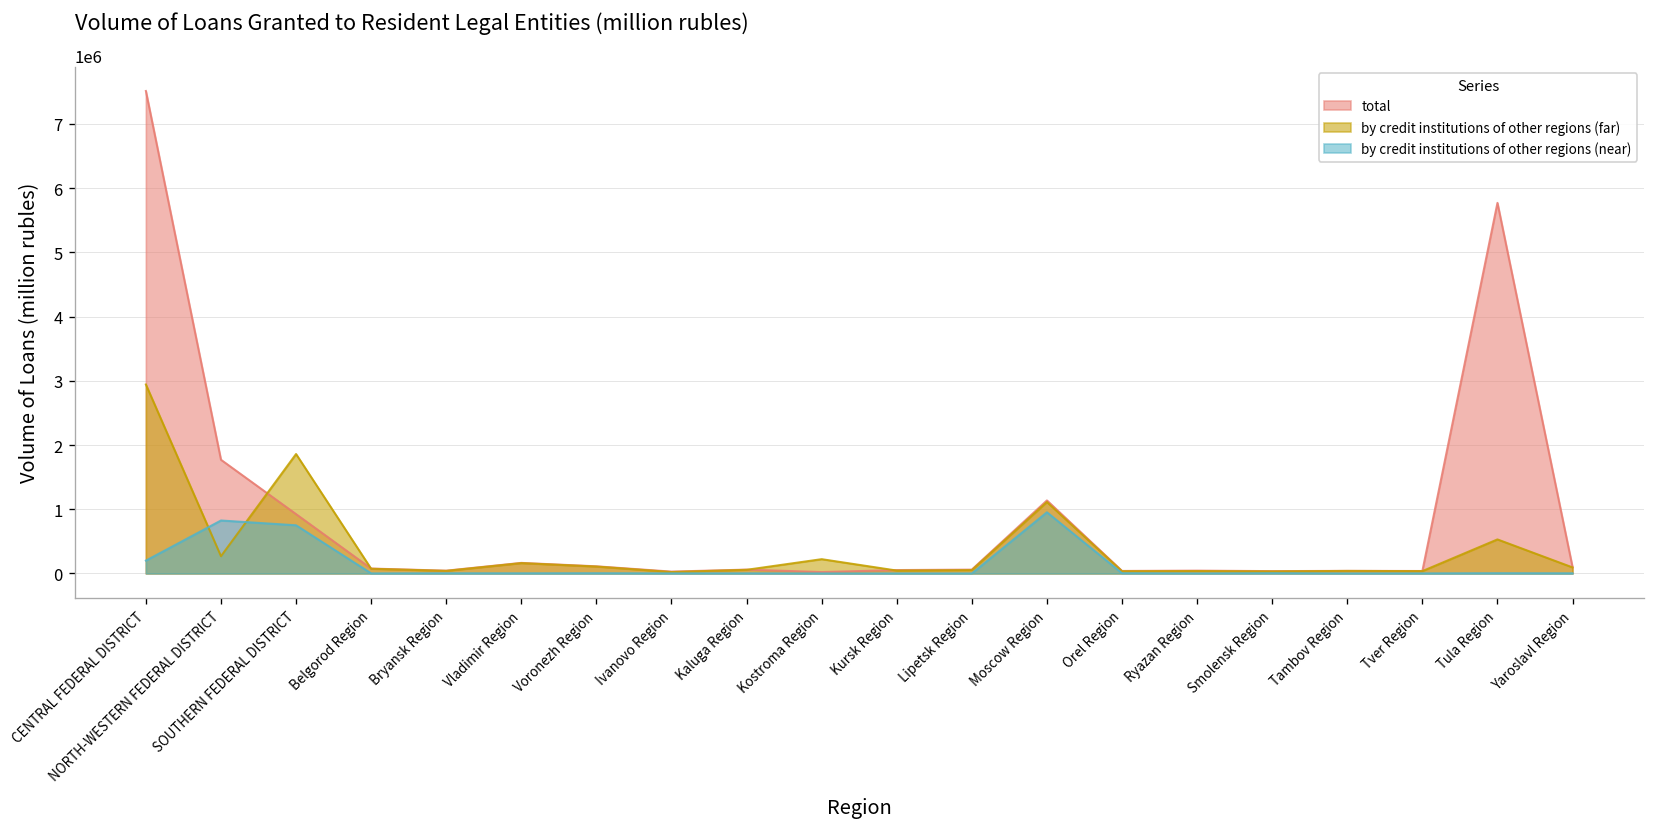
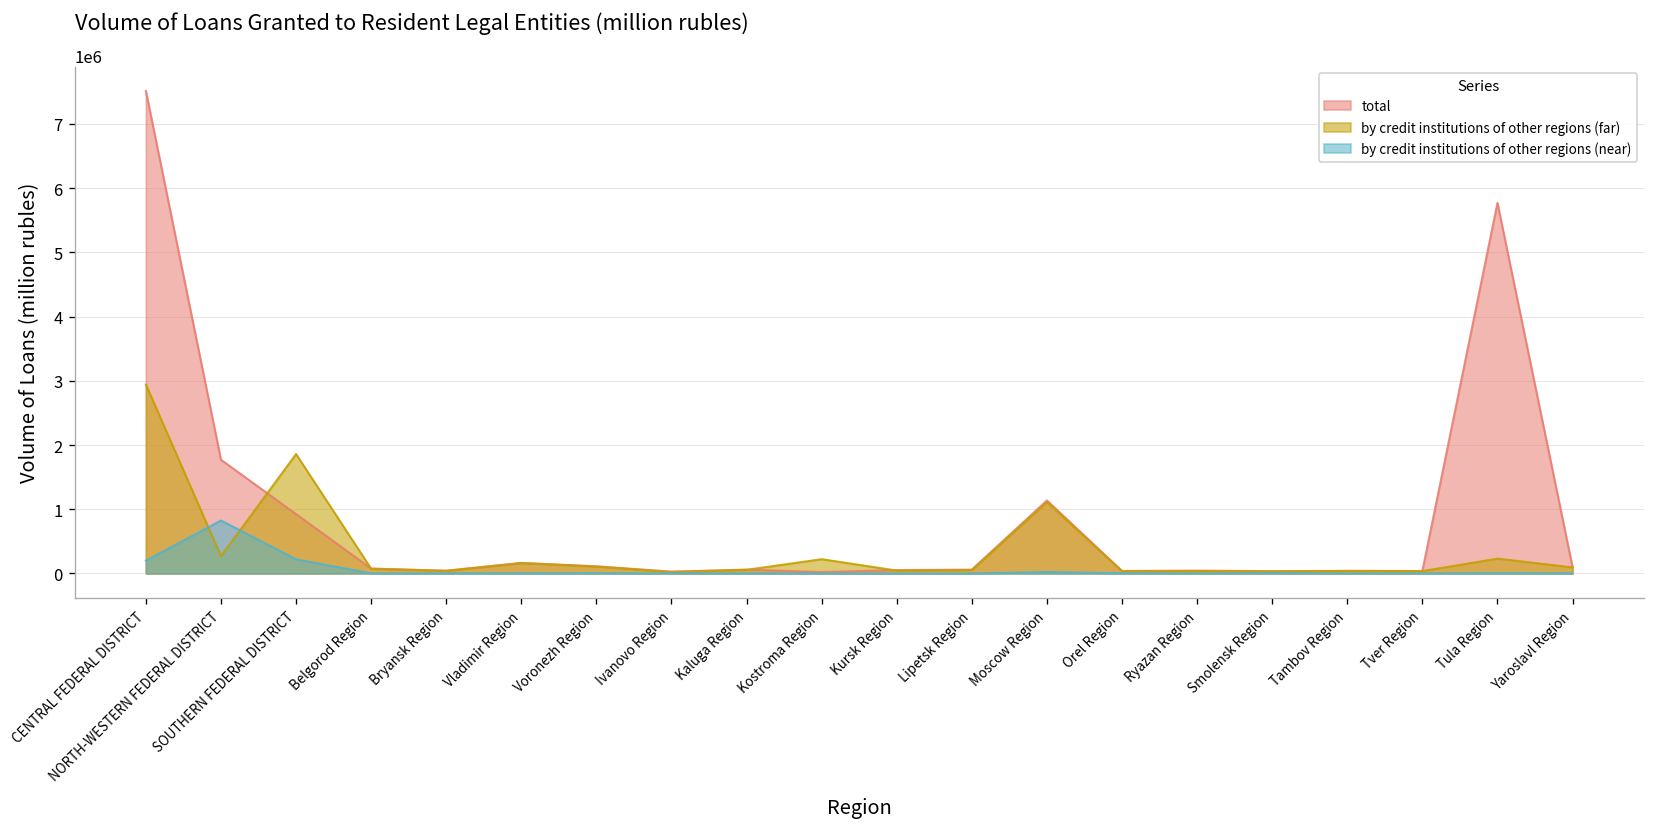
  {
    "total": {
      "CENTRAL FEDERAL DISTRICT": 7500000,
      "NORTH-WESTERN FEDERAL DISTRICT": 1800000,
      "SOUTHERN FEDERAL DISTRICT": 900000,
      "Tula Region": 5800000
    },
    "by credit institutions of other regions (far)": {
      "CENTRAL FEDERAL DISTRICT": 2900000,
      "NORTH-WESTERN FEDERAL DISTRICT": 300000,
      "SOUTHERN FEDERAL DISTRICT": 1900000,
      "Kostroma Region": 200000,
-     "Tula Region": 500000
+     "Tula Region": 200000
    },
    "by credit institutions of other regions (near)": {
      "CENTRAL FEDERAL DISTRICT": 200000,
      "NORTH-WESTERN FEDERAL DISTRICT": 800000,
-     "SOUTHERN FEDERAL DISTRICT": 800000,
+     "SOUTHERN FEDERAL DISTRICT": 200000,
      "Belgorod Region": 0,
      "Vladimir Region": 0,
      "Voronezh Region": 0,
      "Kaluga Region": 0,
      "Lipetsk Region": 0,
-     "Moscow Region": 1000000,
+     "Moscow Region": 0,
      "Tula Region": 0,
      "Yaroslavl Region": 0
    }
  }
